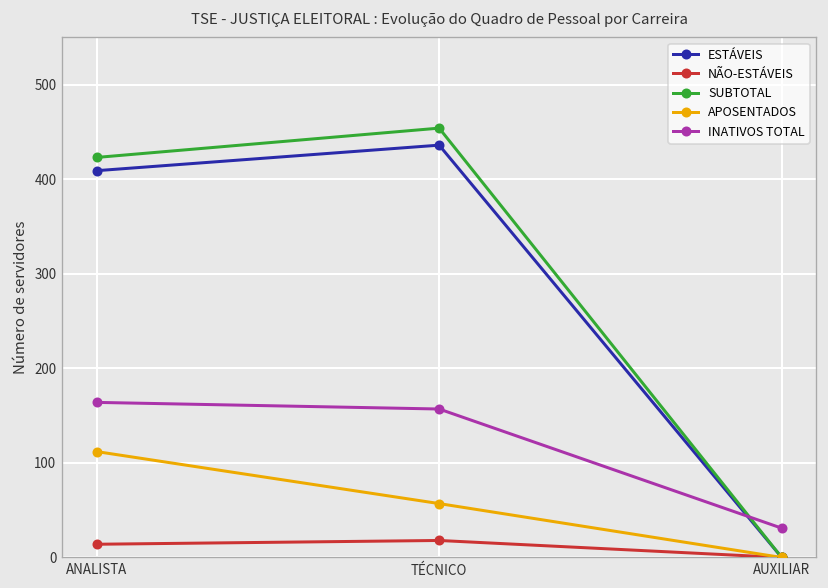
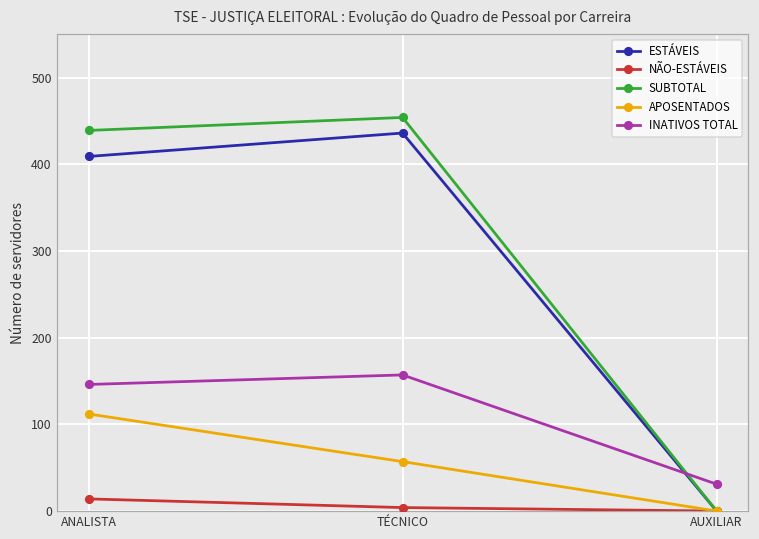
  {
    "ESTÁVEIS": {
      "ANALISTA": 410,
      "TÉCNICO": 440
    },
    "NÃO-ESTÁVEIS": {
      "ANALISTA": 10,
-     "TÉCNICO": 20
+     "TÉCNICO": 0
    },
    "SUBTOTAL": {
-     "ANALISTA": 420,
+     "ANALISTA": 440,
      "TÉCNICO": 450
    },
    "APOSENTADOS": {
      "ANALISTA": 110,
      "TÉCNICO": 60
    },
    "INATIVOS TOTAL": {
-     "ANALISTA": 160,
+     "ANALISTA": 150,
      "TÉCNICO": 160,
      "AUXILIAR": 30
    }
  }
